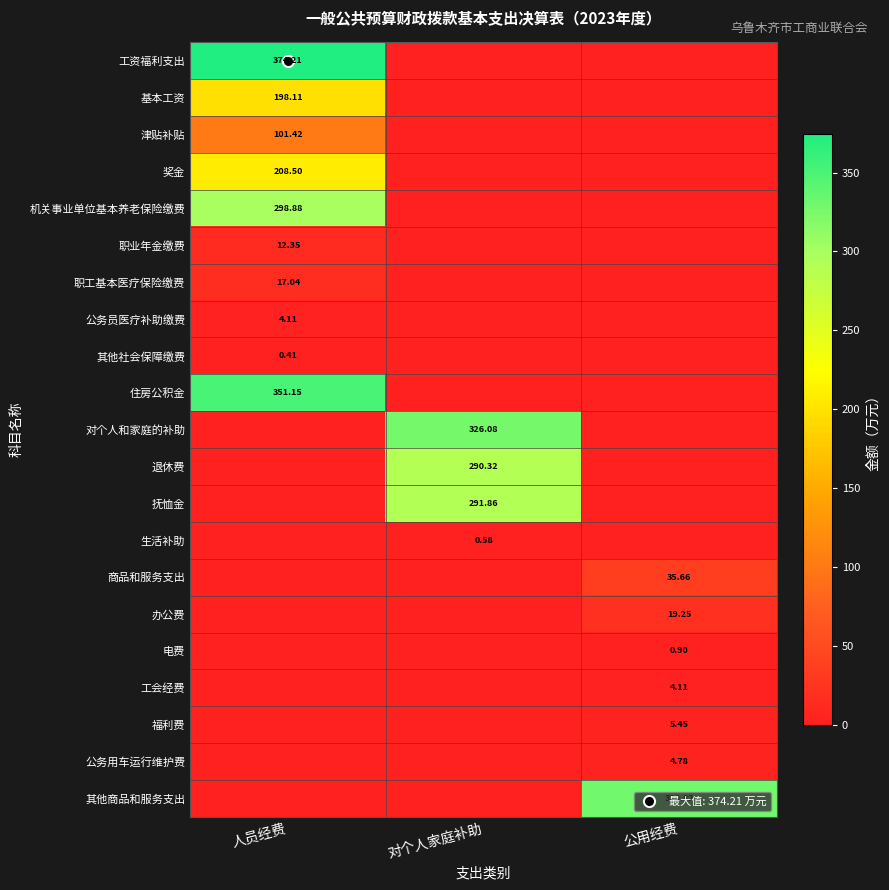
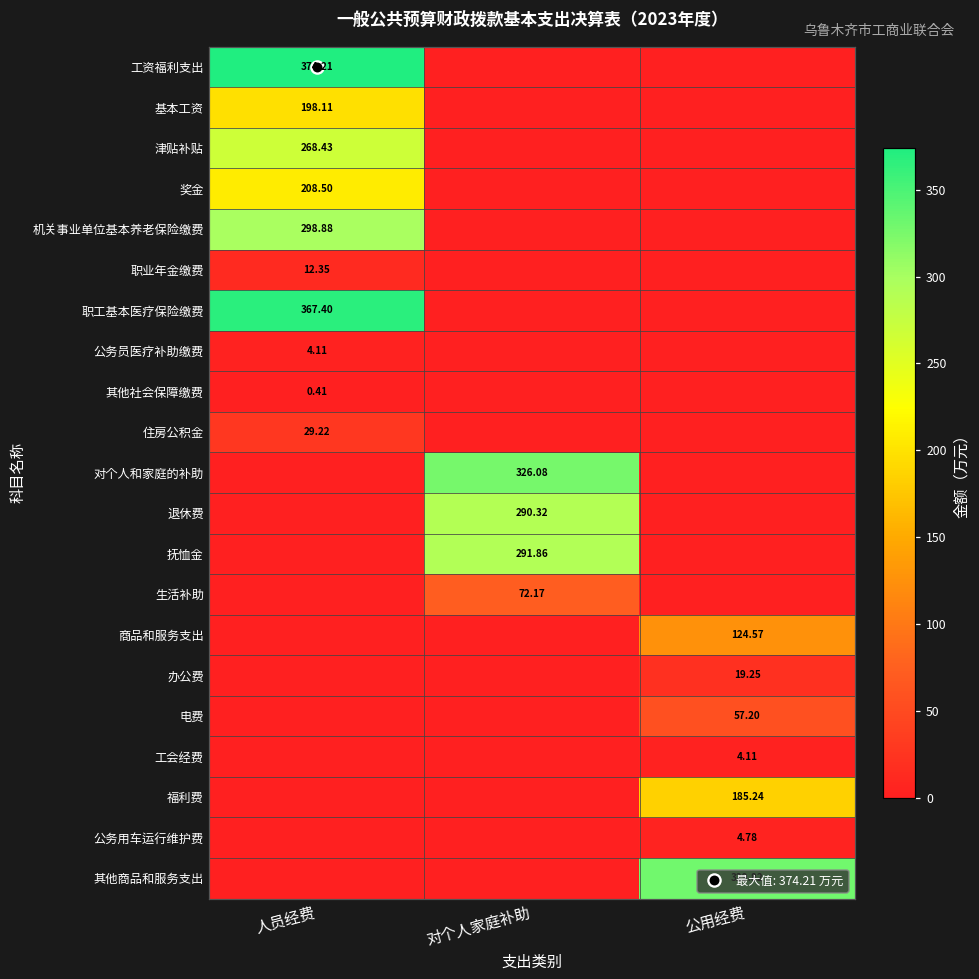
  {
    "基本工资": {
      "人员经费": 198.11
    },
    "津贴补贴": {
-     "人员经费": 101.42
+     "人员经费": 268.43
    },
    "奖金": {
      "人员经费": 208.50
    },
    "机关事业单位基本养老保险缴费": {
      "人员经费": 298.88
    },
    "职业年金缴费": {
      "人员经费": 12.35
    },
    "职工基本医疗保险缴费": {
-     "人员经费": 17.04
+     "人员经费": 367.40
    },
    "公务员医疗补助缴费": {
      "人员经费": 4.11
    },
    "其他社会保障缴费": {
      "人员经费": 0.41
    },
    "住房公积金": {
-     "人员经费": 351.15
+     "人员经费": 29.22
    },
    "对个人和家庭的补助": {
      "对个人家庭补助": 326.08
    },
    "退休费": {
      "对个人家庭补助": 290.32
    },
    "抚恤金": {
      "对个人家庭补助": 291.86
    },
    "生活补助": {
-     "对个人家庭补助": 0.58
+     "对个人家庭补助": 72.17
    },
    "商品和服务支出": {
-     "公用经费": 35.66
+     "公用经费": 124.57
    },
    "办公费": {
      "公用经费": 19.25
    },
    "电费": {
-     "公用经费": 0.90
+     "公用经费": 57.20
    },
    "工会经费": {
      "公用经费": 4.11
    },
    "福利费": {
-     "公用经费": 5.45
+     "公用经费": 185.24
    },
    "公务用车运行维护费": {
      "公用经费": 4.78
    }
  }
